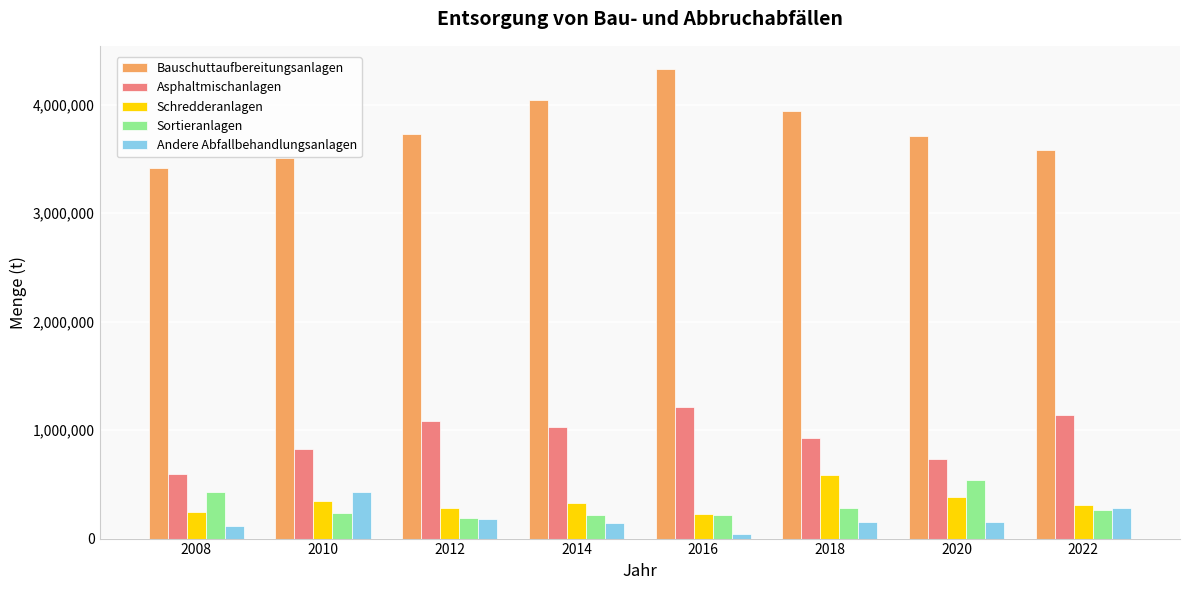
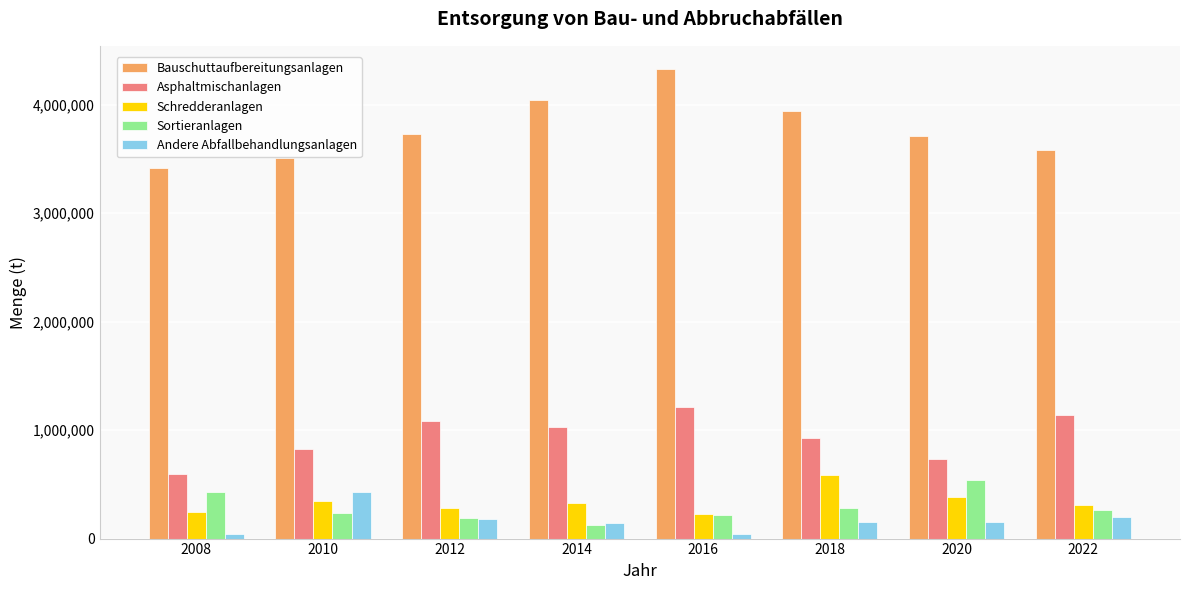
  {
    "Schredderanlagen": {
      "2008": "240,000",
      "2010": "340,000",
      "2012": "280,000",
      "2014": "330,000",
      "2016": "220,000",
      "2018": "580,000",
      "2020": "380,000",
      "2022": "310,000"
    },
    "Sortieranlagen": {
      "2008": "430,000",
      "2010": "240,000",
      "2012": "190,000",
-     "2014": "220,000",
+     "2014": "130,000",
      "2016": "220,000",
      "2018": "280,000",
      "2020": "540,000",
      "2022": "260,000"
    },
    "Andere Abfallbehandlungsanlagen": {
-     "2008": "120,000",
+     "2008": "40,000",
      "2010": "430,000",
      "2012": "180,000",
      "2014": "140,000",
      "2016": "40,000",
      "2018": "150,000",
      "2020": "160,000",
-     "2022": "280,000"
+     "2022": "200,000"
    }
  }
